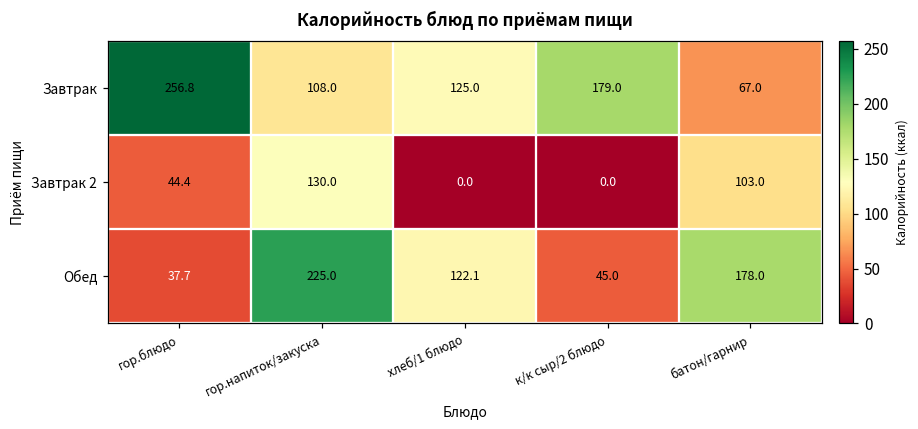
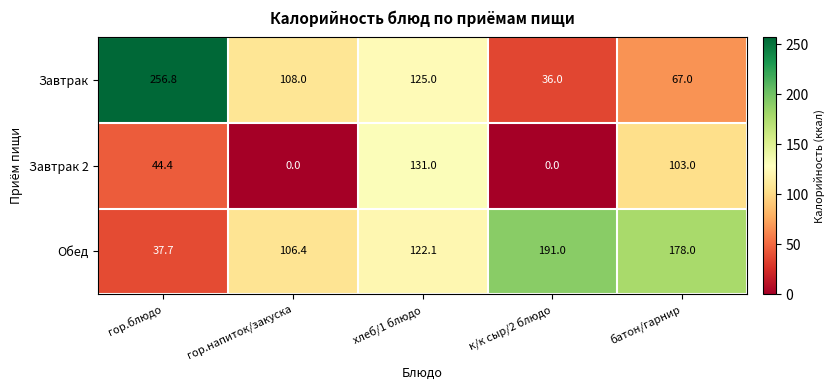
  {
    "Завтрак": {
      "гор.блюдо": 256.8,
      "гор.напиток/закуска": 108.0,
      "хлеб/1 блюдо": 125.0,
-     "к/к сыр/2 блюдо": 179.0,
+     "к/к сыр/2 блюдо": 36.0,
      "батон/гарнир": 67.0
    },
    "Завтрак 2": {
      "гор.блюдо": 44.4,
-     "гор.напиток/закуска": 130.0,
-     "хлеб/1 блюдо": 0.0,
+     "гор.напиток/закуска": 0.0,
+     "хлеб/1 блюдо": 131.0,
      "к/к сыр/2 блюдо": 0.0,
      "батон/гарнир": 103.0
    },
    "Обед": {
      "гор.блюдо": 37.7,
-     "гор.напиток/закуска": 225.0,
+     "гор.напиток/закуска": 106.4,
      "хлеб/1 блюдо": 122.1,
-     "к/к сыр/2 блюдо": 45.0,
+     "к/к сыр/2 блюдо": 191.0,
      "батон/гарнир": 178.0
    }
  }
